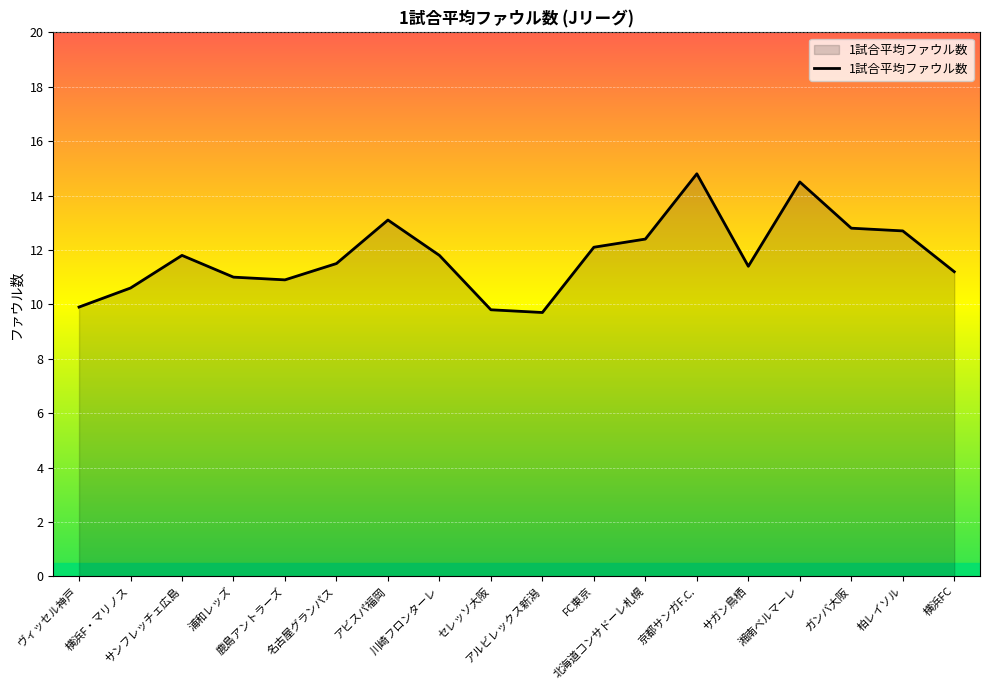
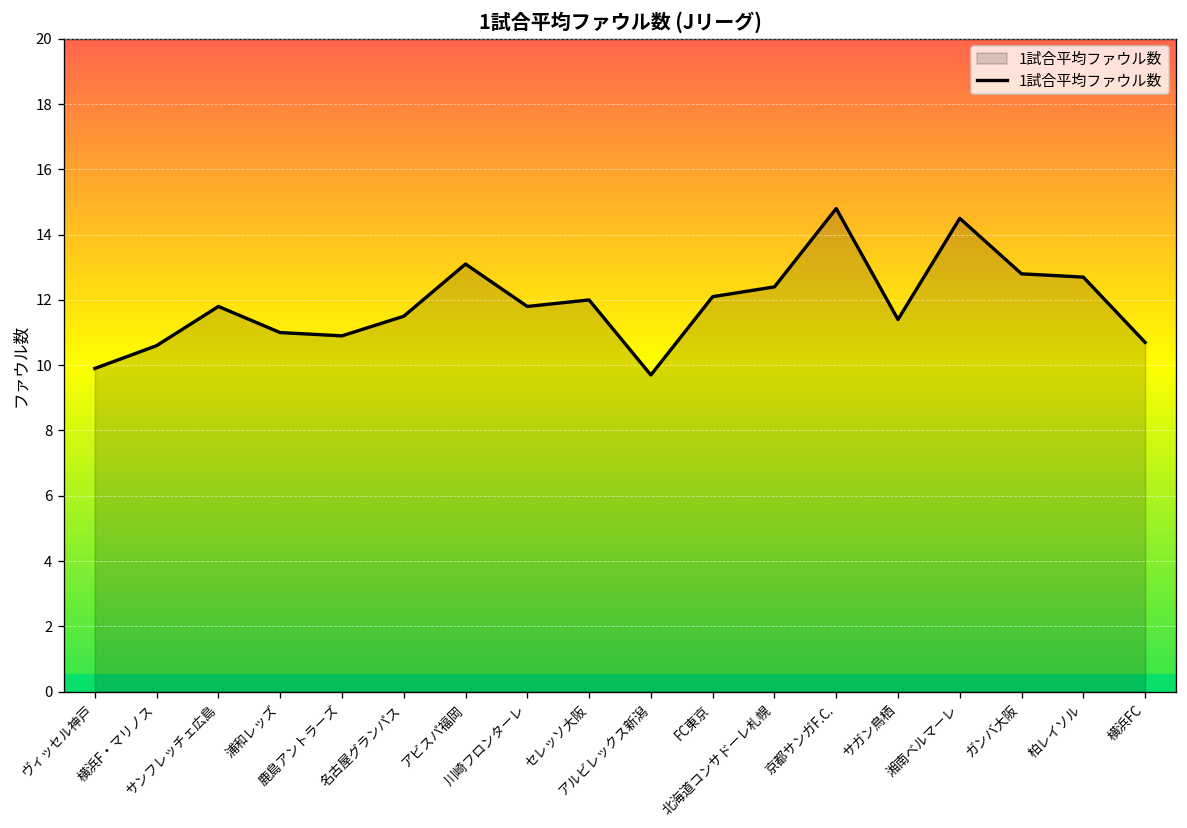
  {
    "ヴィッセル神戸": 9.9,
    "横浜F・マリノス": 10.6,
    "サンフレッチェ広島": 11.8,
    "浦和レッズ": 11.0,
    "鹿島アントラーズ": 10.9,
    "名古屋グランパス": 11.5,
    "アビスパ福岡": 13.1,
    "川崎フロンターレ": 11.8,
-   "セレッソ大阪": 9.8,
+   "セレッソ大阪": 12.0,
    "アルビレックス新潟": 9.7,
    "FC東京": 12.1,
    "北海道コンサドーレ札幌": 12.4,
    "京都サンガF.C.": 14.8,
    "サガン鳥栖": 11.4,
    "湘南ベルマーレ": 14.5,
    "ガンバ大阪": 12.8,
    "柏レイソル": 12.7,
-   "横浜FC": 11.2
+   "横浜FC": 10.7
  }
